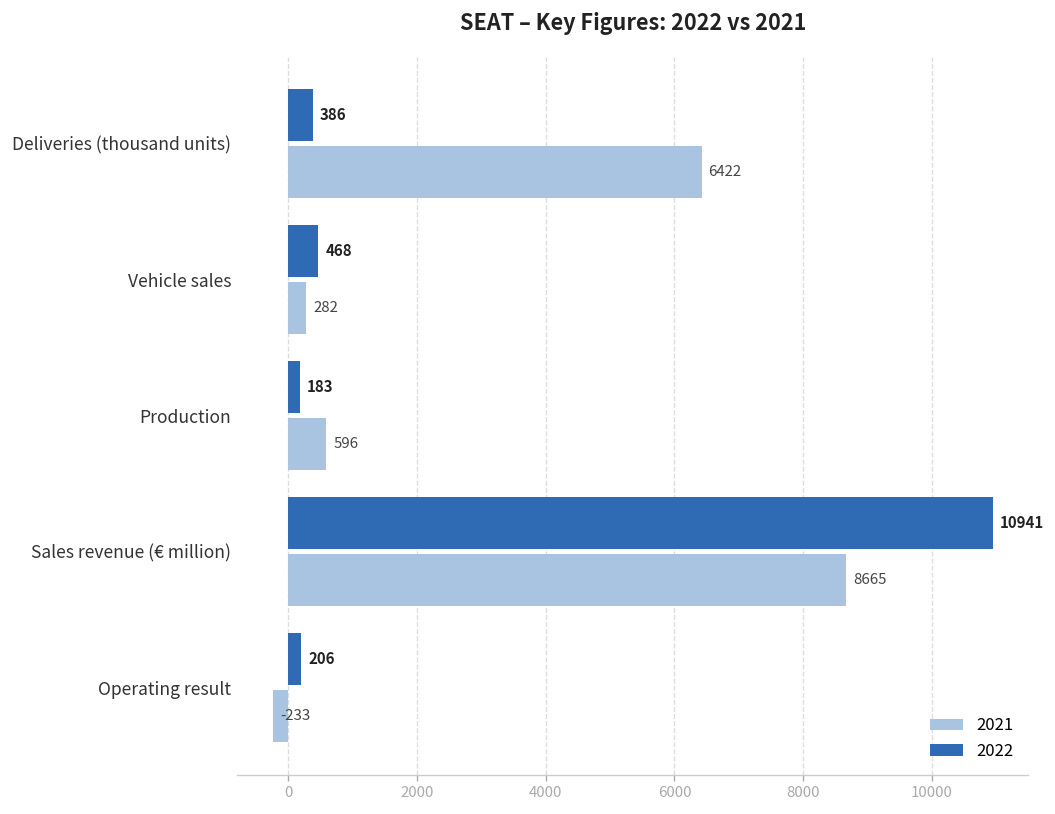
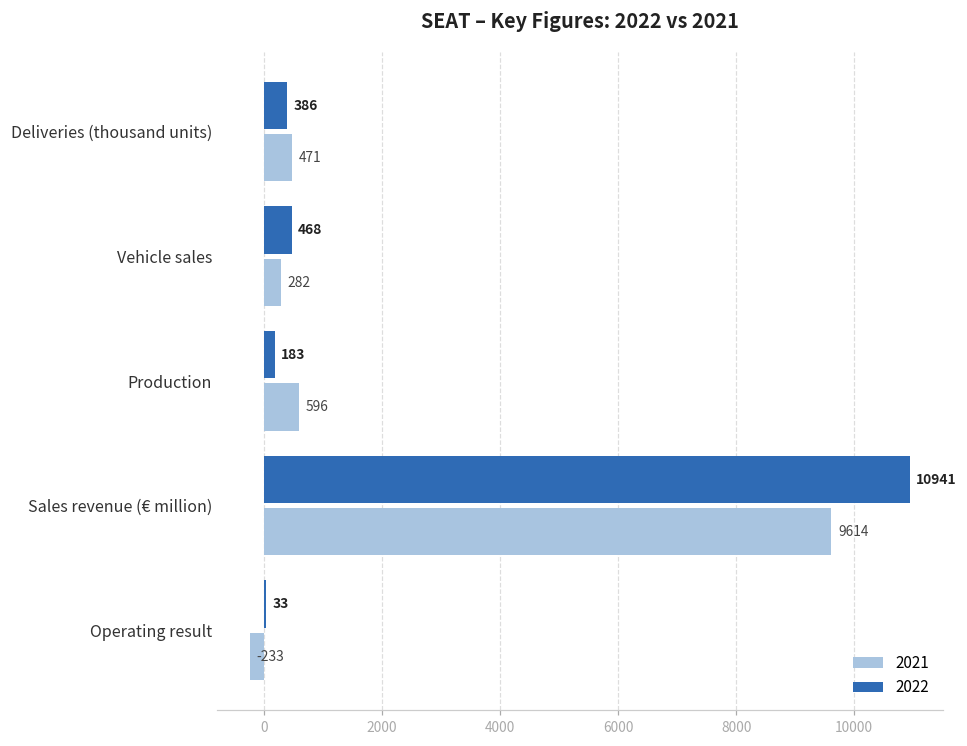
  {
    "2021": {
-     "Deliveries (thousand units)": 6422,
+     "Deliveries (thousand units)": 471,
      "Vehicle sales": 282,
      "Production": 596,
-     "Sales revenue (€ million)": 8665,
+     "Sales revenue (€ million)": 9614,
      "Operating result": -233
    },
    "2022": {
      "Deliveries (thousand units)": 386,
      "Vehicle sales": 468,
      "Production": 183,
      "Sales revenue (€ million)": 10941,
-     "Operating result": 206
+     "Operating result": 33
    }
  }
